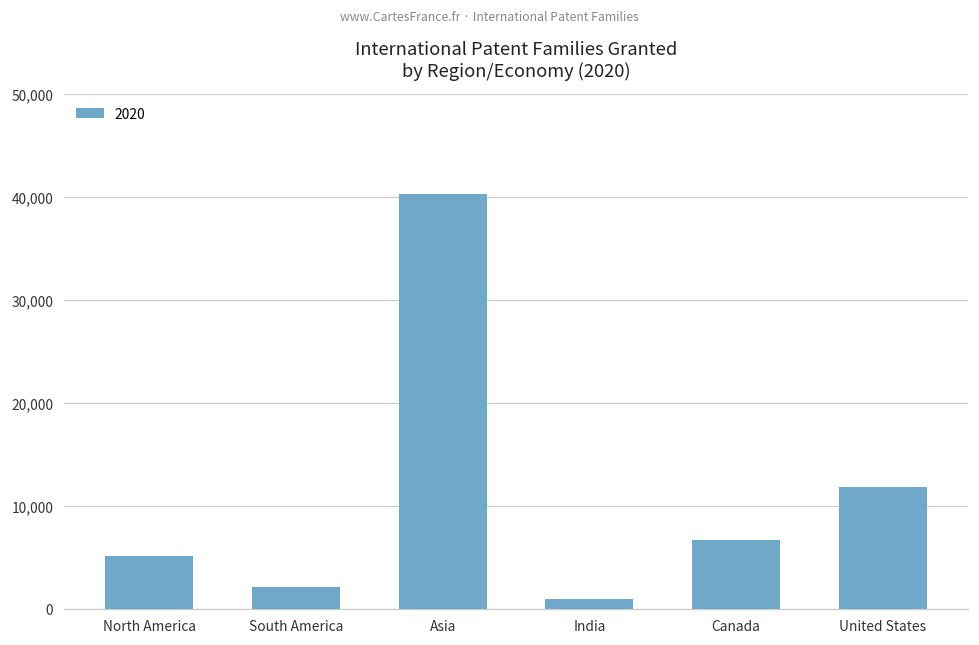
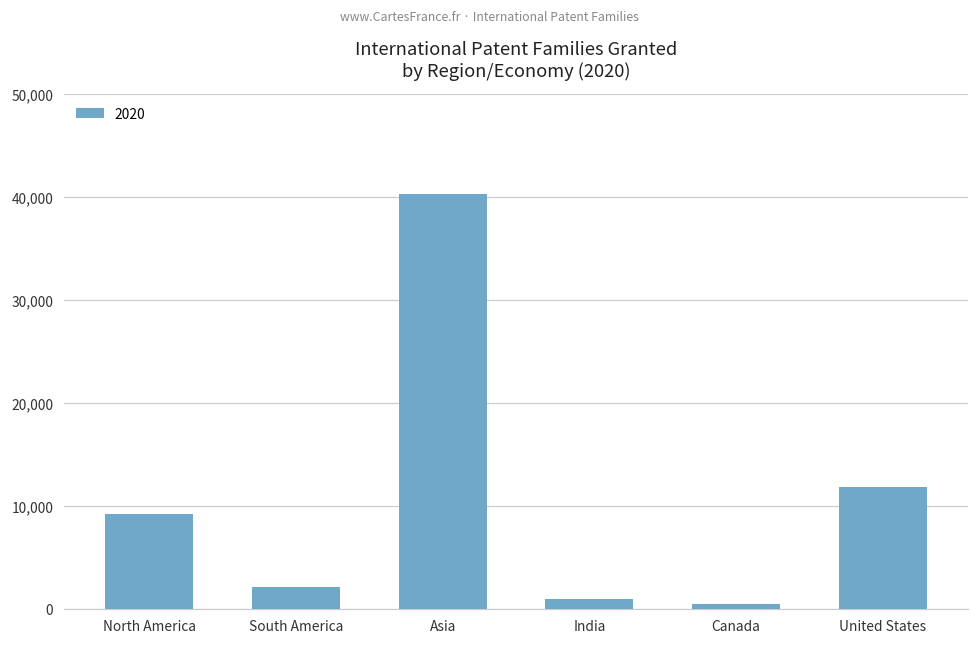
  {
-   "North America": "5,000",
+   "North America": "9,000",
    "South America": "2,000",
    "Asia": "40,000",
    "India": "1,000",
-   "Canada": "7,000",
+   "Canada": "1,000",
    "United States": "12,000"
  }
